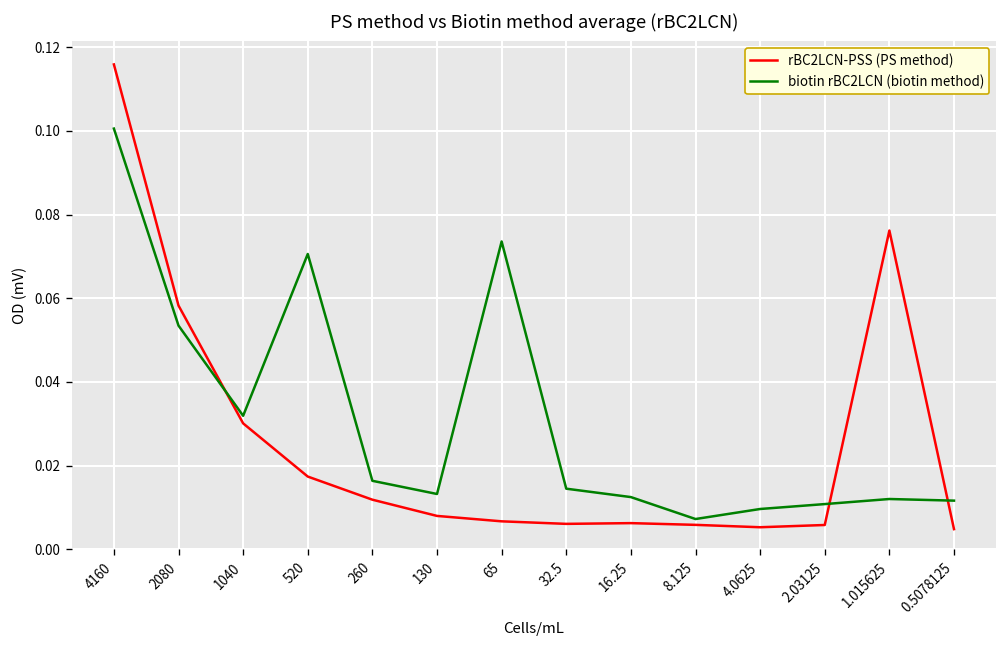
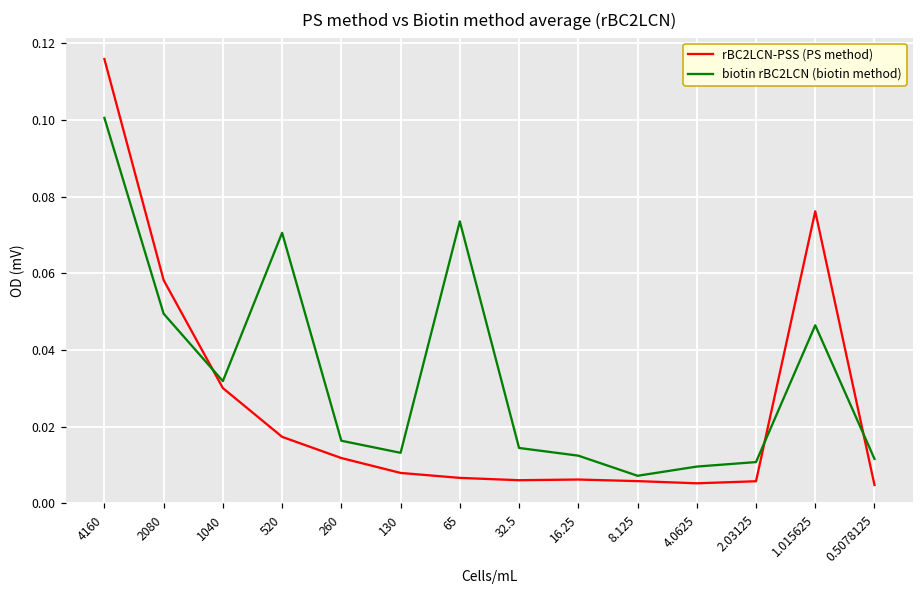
  {
    "rBC2LCN-PSS (PS method)": {
      "4160": 0.116,
      "2080": 0.058,
      "1040": 0.030,
      "520": 0.017,
      "260": 0.012,
      "130": 0.008,
      "65": 0.007,
      "32.5": 0.006,
      "16.25": 0.006,
      "8.125": 0.006,
      "4.0625": 0.005,
      "2.03125": 0.006,
      "1.015625": 0.076,
      "0.5078125": 0.005
    },
    "biotin rBC2LCN (biotin method)": {
      "4160": 0.101,
-     "2080": 0.053,
+     "2080": 0.049,
      "1040": 0.032,
      "520": 0.071,
      "260": 0.016,
      "130": 0.013,
      "65": 0.074,
      "32.5": 0.014,
      "16.25": 0.012,
      "8.125": 0.007,
      "4.0625": 0.010,
      "2.03125": 0.011,
-     "1.015625": 0.012,
+     "1.015625": 0.046,
      "0.5078125": 0.012
    }
  }
